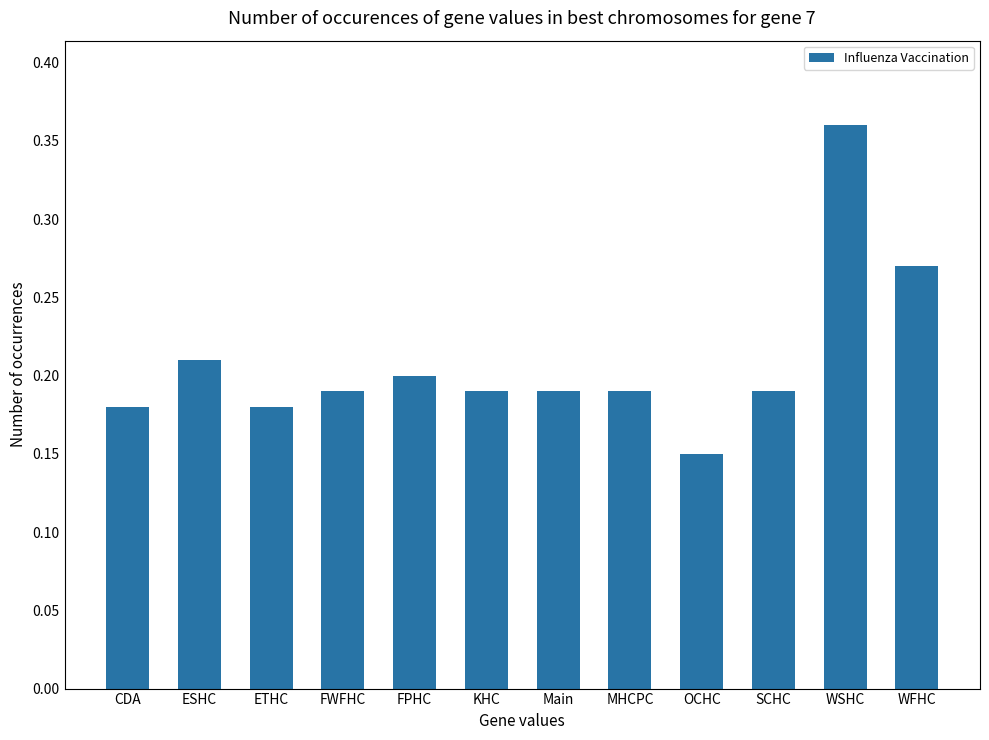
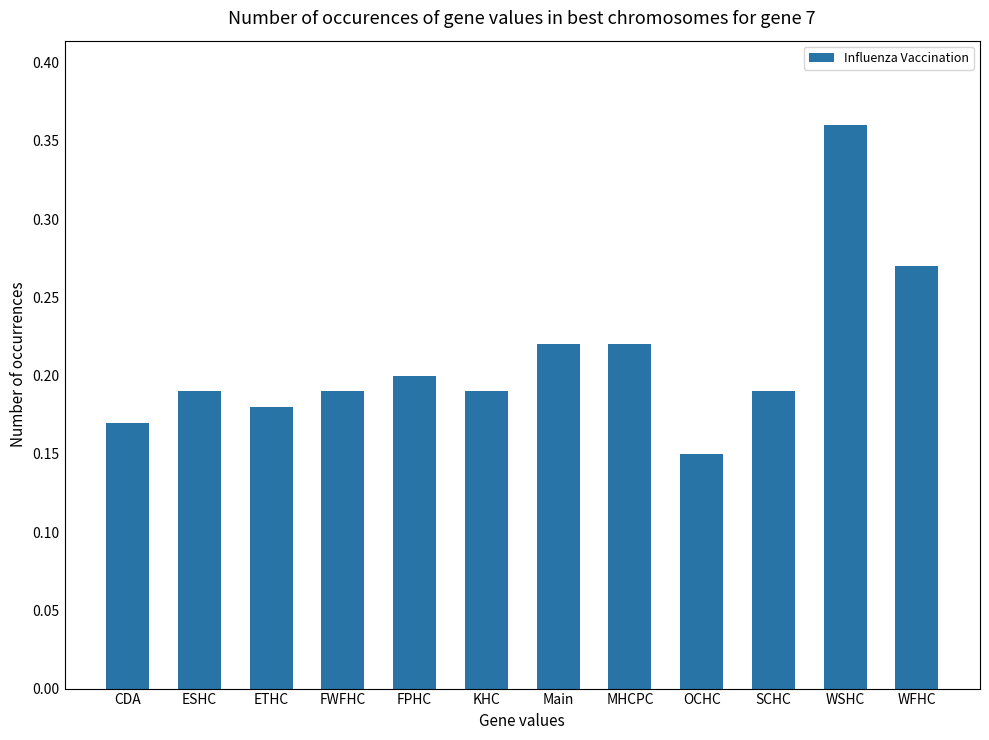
  {
-   "CDA": 0.18,
-   "ESHC": 0.21,
+   "CDA": 0.17,
+   "ESHC": 0.19,
    "ETHC": 0.18,
    "FWFHC": 0.19,
    "FPHC": 0.20,
    "KHC": 0.19,
-   "Main": 0.19,
-   "MHCPC": 0.19,
+   "Main": 0.22,
+   "MHCPC": 0.22,
    "OCHC": 0.15,
    "SCHC": 0.19,
    "WSHC": 0.36,
    "WFHC": 0.27
  }
